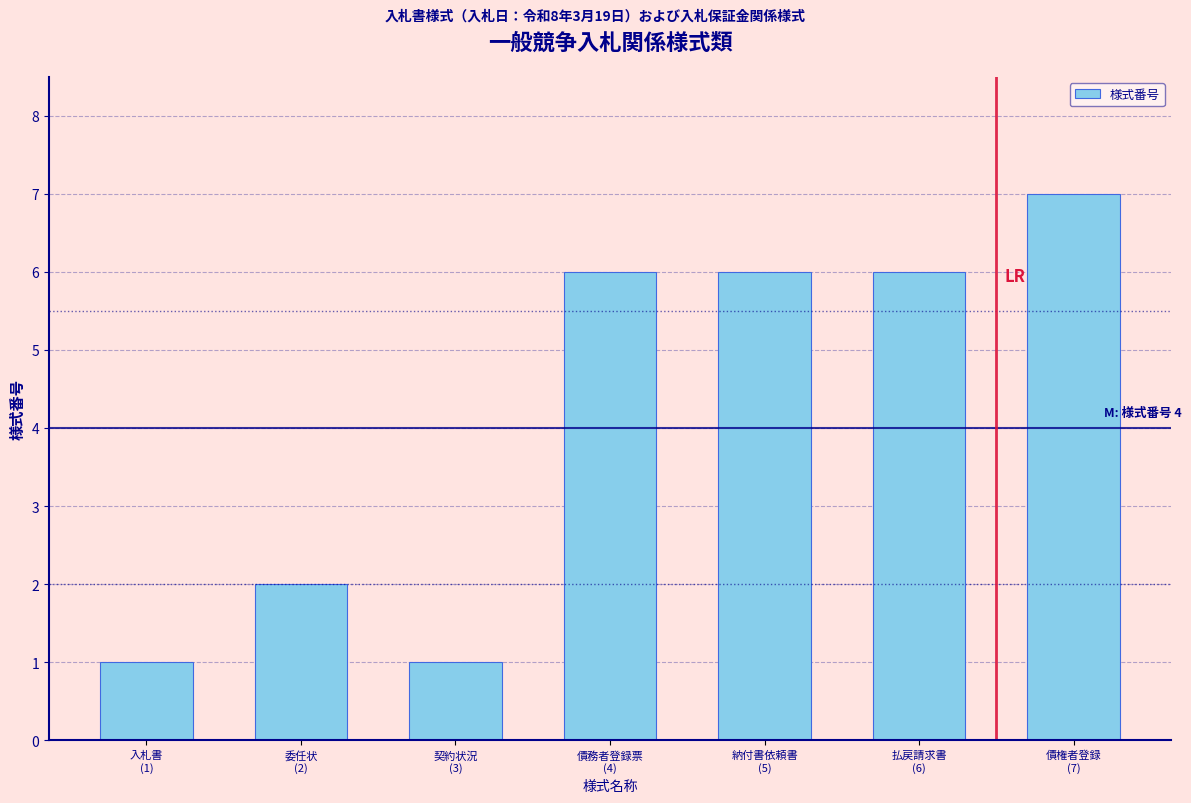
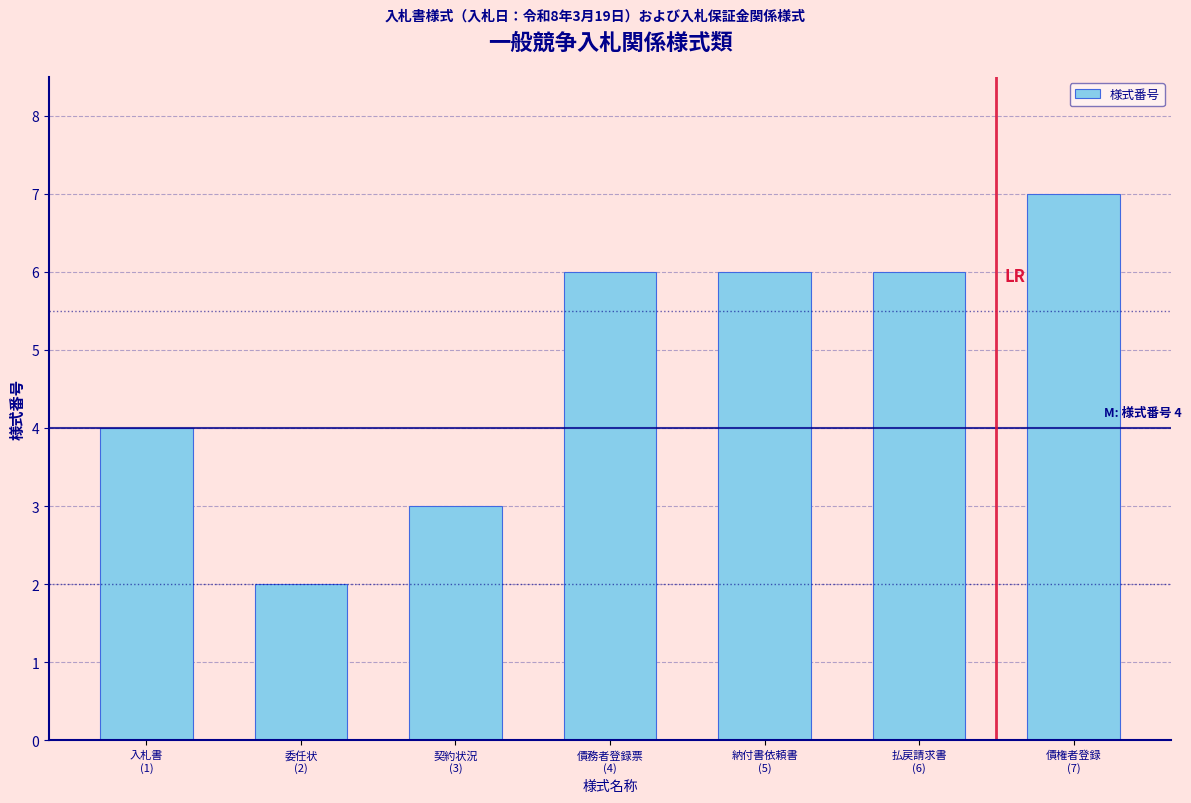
  {
-   "入札書 (1)": 1,
+   "入札書 (1)": 4,
    "委任状 (2)": 2,
-   "契約状況 (3)": 1,
+   "契約状況 (3)": 3,
    "債務者登録票 (4)": 6,
    "納付書依頼書 (5)": 6,
    "払戻請求書 (6)": 6,
    "債権者登録 (7)": 7
  }
